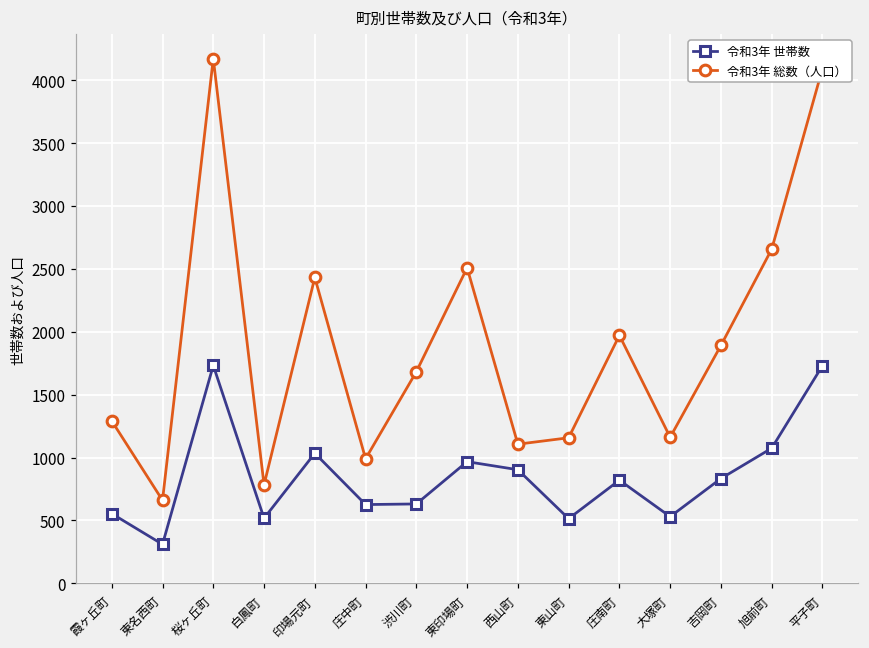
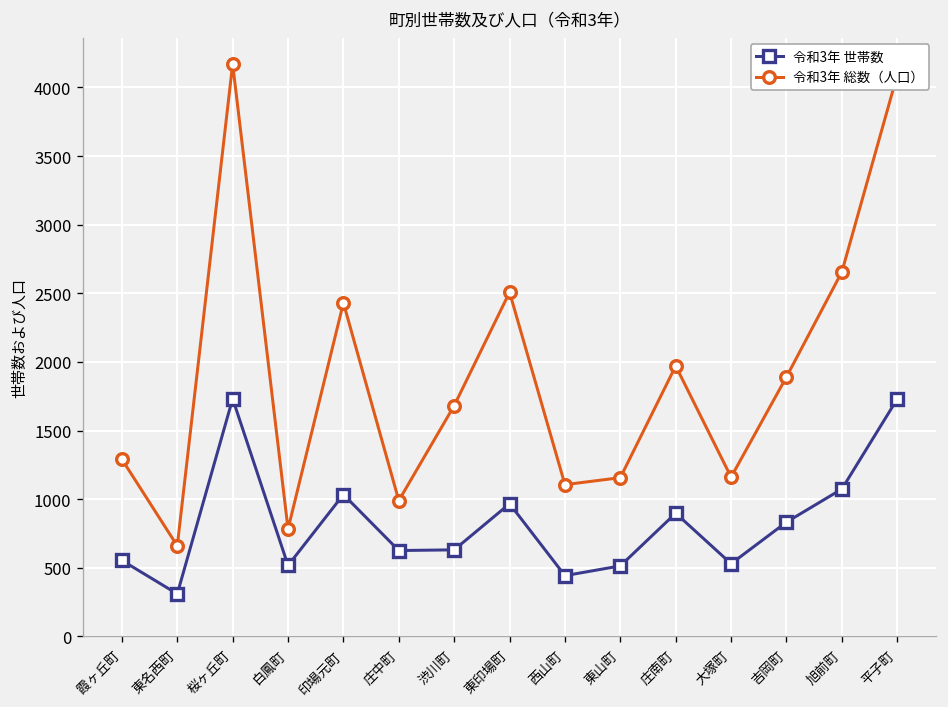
  {
    "令和3年 世帯数": {
      "霞ヶ丘町": 550,
      "東名西町": 310,
      "桜ヶ丘町": 1730,
      "白鳳町": 520,
      "印場元町": 1030,
      "庄中町": 630,
      "渋川町": 630,
      "東印場町": 970,
-     "西山町": 900,
+     "西山町": 440,
      "東山町": 510,
-     "庄南町": 820,
+     "庄南町": 900,
      "大塚町": 530,
      "吉岡町": 830,
      "旭前町": 1070,
      "平子町": 1730
    },
    "令和3年 総数（人口）": {
      "霞ヶ丘町": 1290,
      "東名西町": 660,
      "桜ヶ丘町": 4170,
      "白鳳町": 780,
      "印場元町": 2430,
      "庄中町": 990,
      "渋川町": 1680,
      "東印場町": 2510,
      "西山町": 1110,
      "東山町": 1160,
      "庄南町": 1970,
      "大塚町": 1160,
      "吉岡町": 1890,
      "旭前町": 2660
    }
  }
